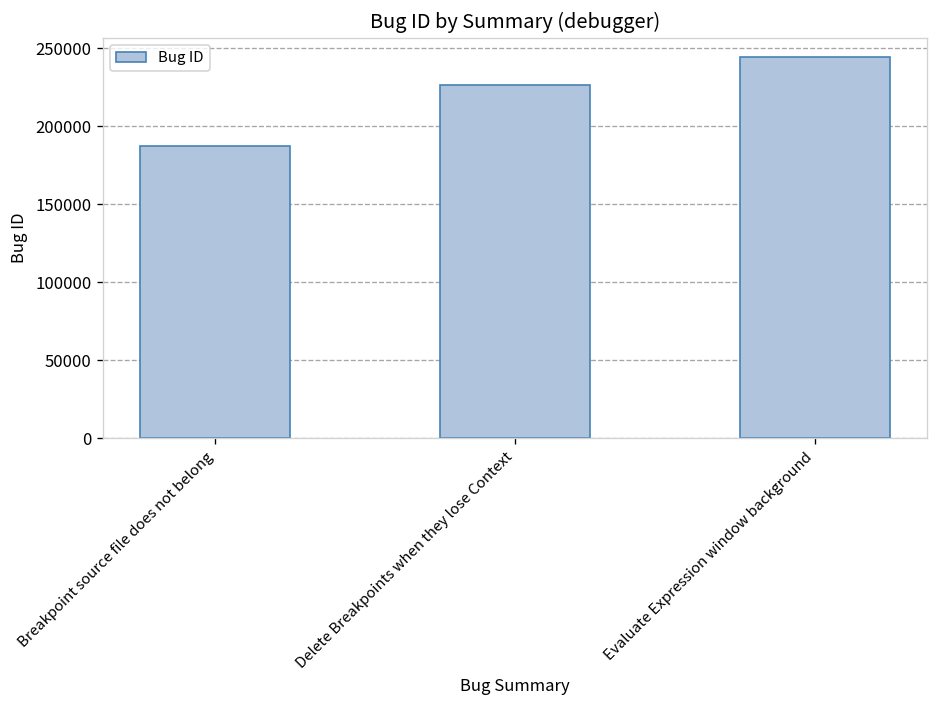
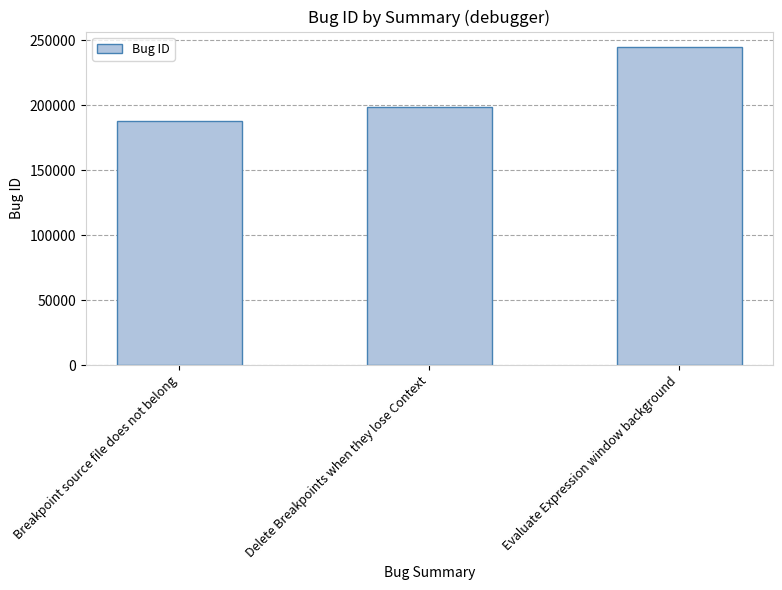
  {
    "Breakpoint source file does not belong": 187000,
-   "Delete Breakpoints when they lose Context": 226000,
+   "Delete Breakpoints when they lose Context": 199000,
    "Evaluate Expression window background": 244000
  }
